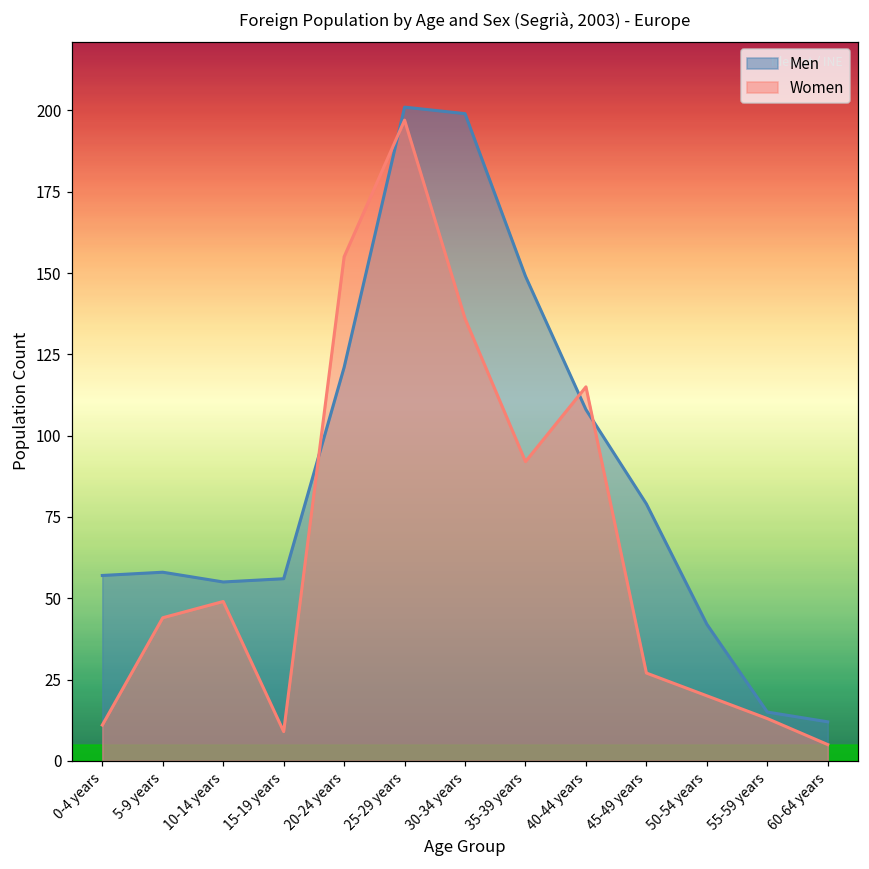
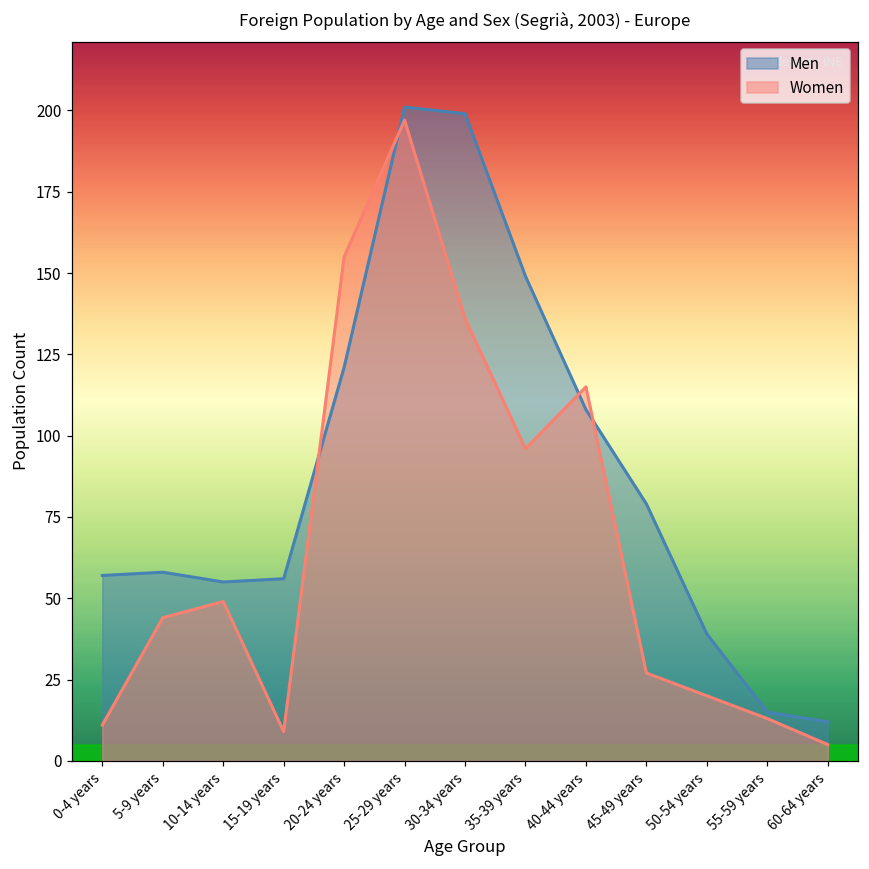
  {
    "Men": {
      "0-4 years": 57,
      "5-9 years": 58,
      "10-14 years": 55,
      "15-19 years": 56,
      "20-24 years": 121,
      "25-29 years": 201,
      "30-34 years": 199,
      "35-39 years": 149,
      "40-44 years": 108,
      "45-49 years": 79,
-     "50-54 years": 42,
+     "50-54 years": 39,
      "55-59 years": 15,
      "60-64 years": 12
    },
    "Women": {
      "0-4 years": 11,
      "5-9 years": 44,
      "10-14 years": 49,
      "15-19 years": 9,
      "20-24 years": 155,
      "25-29 years": 197,
      "30-34 years": 136,
-     "35-39 years": 92,
+     "35-39 years": 96,
      "40-44 years": 115,
      "45-49 years": 27,
      "50-54 years": 20,
      "55-59 years": 13
    }
  }
